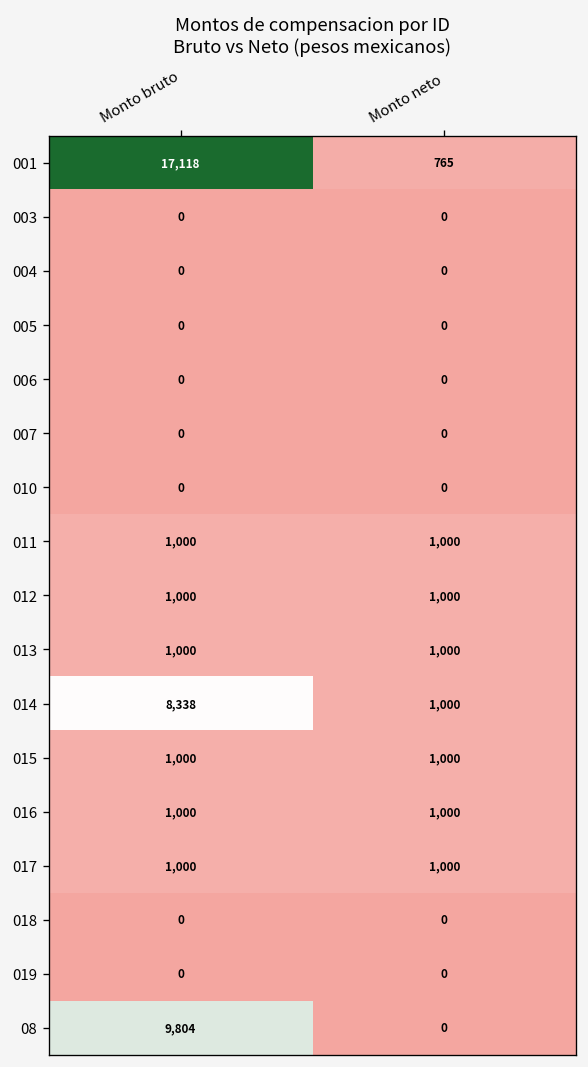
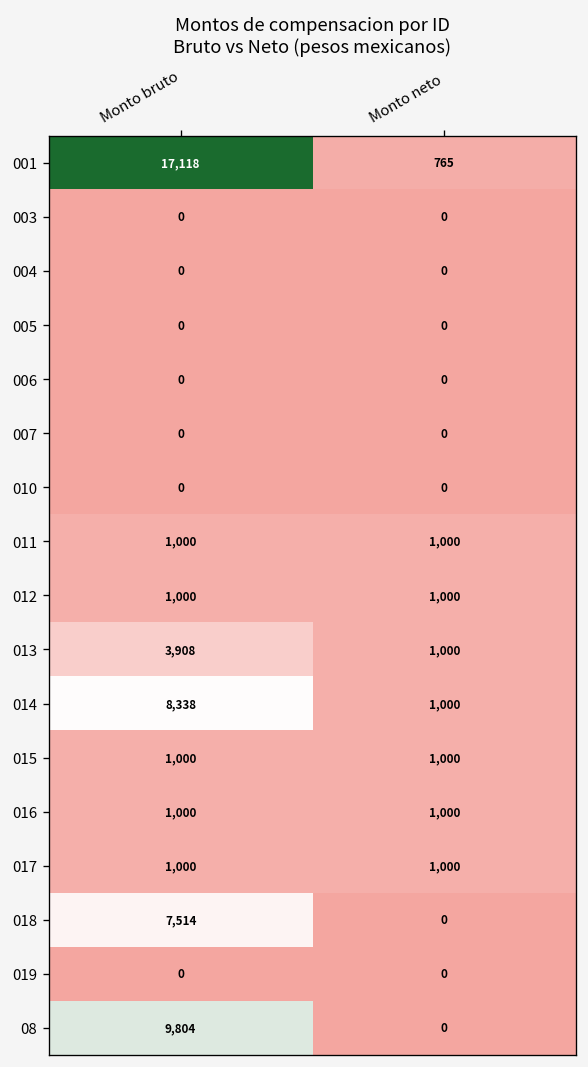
  {
    "001": {
      "Monto bruto": "17,118",
      "Monto neto": "765"
    },
    "003": {
      "Monto bruto": "0",
      "Monto neto": "0"
    },
    "004": {
      "Monto bruto": "0",
      "Monto neto": "0"
    },
    "005": {
      "Monto bruto": "0",
      "Monto neto": "0"
    },
    "006": {
      "Monto bruto": "0",
      "Monto neto": "0"
    },
    "007": {
      "Monto bruto": "0",
      "Monto neto": "0"
    },
    "010": {
      "Monto bruto": "0",
      "Monto neto": "0"
    },
    "011": {
      "Monto bruto": "1,000",
      "Monto neto": "1,000"
    },
    "012": {
      "Monto bruto": "1,000",
      "Monto neto": "1,000"
    },
    "013": {
-     "Monto bruto": "1,000",
+     "Monto bruto": "3,908",
      "Monto neto": "1,000"
    },
    "014": {
      "Monto bruto": "8,338",
      "Monto neto": "1,000"
    },
    "015": {
      "Monto bruto": "1,000",
      "Monto neto": "1,000"
    },
    "016": {
      "Monto bruto": "1,000",
      "Monto neto": "1,000"
    },
    "017": {
      "Monto bruto": "1,000",
      "Monto neto": "1,000"
    },
    "018": {
-     "Monto bruto": "0",
+     "Monto bruto": "7,514",
      "Monto neto": "0"
    },
    "019": {
      "Monto bruto": "0",
      "Monto neto": "0"
    },
    "08": {
      "Monto bruto": "9,804",
      "Monto neto": "0"
    }
  }
